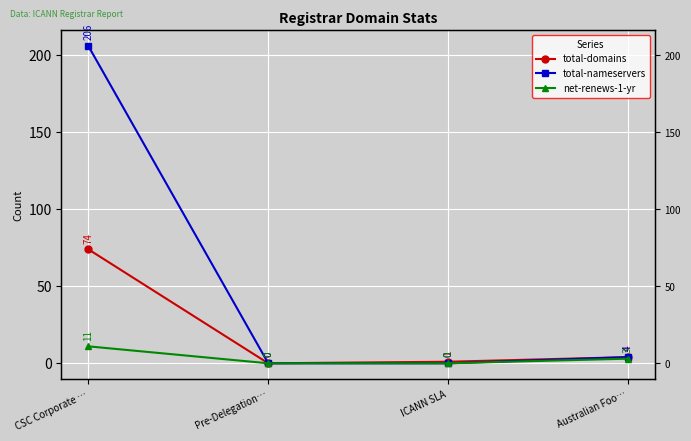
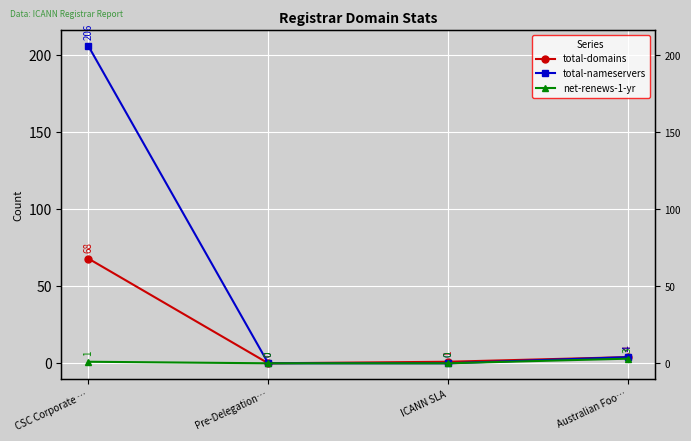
  {
    "total-domains": {
-     "CSC Corporate …": 74
+     "CSC Corporate …": 68
    },
    "total-nameservers": {
      "CSC Corporate …": 206
    },
    "net-renews-1-yr": {
-     "CSC Corporate …": 11
+     "CSC Corporate …": 1
    }
  }
